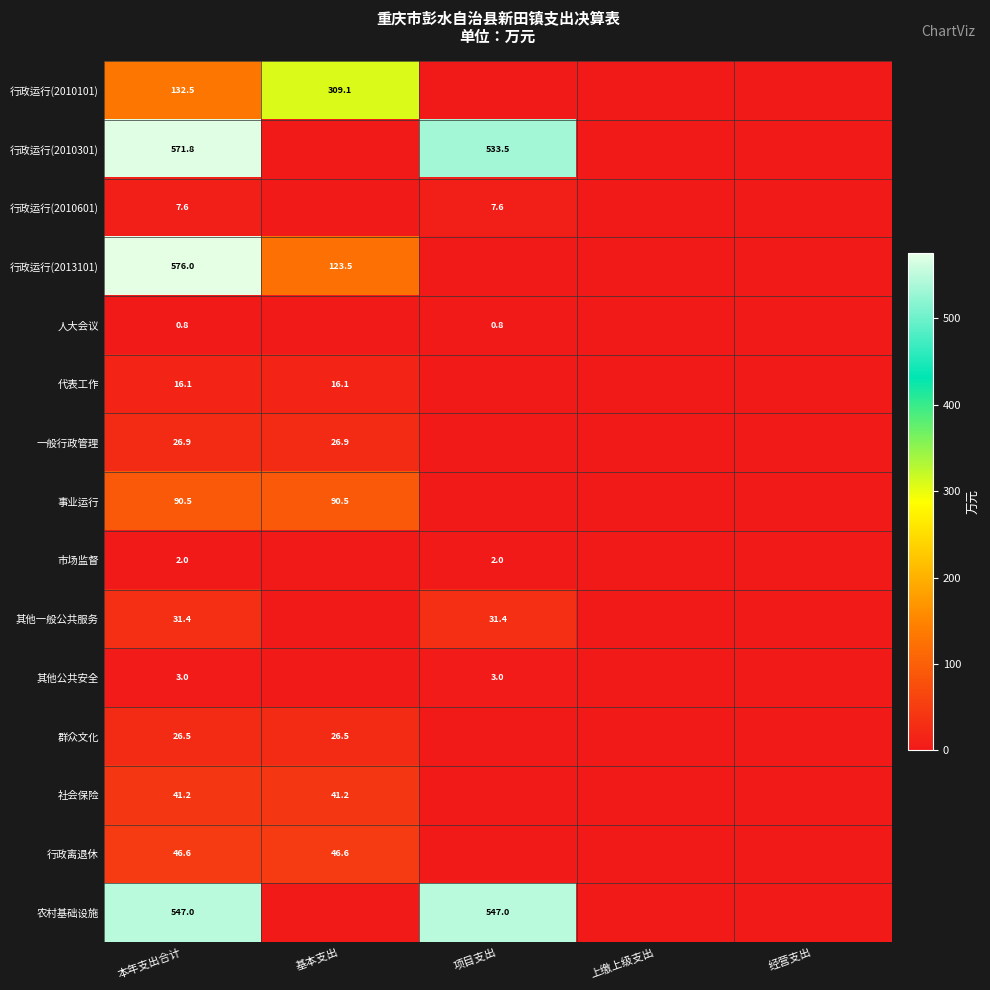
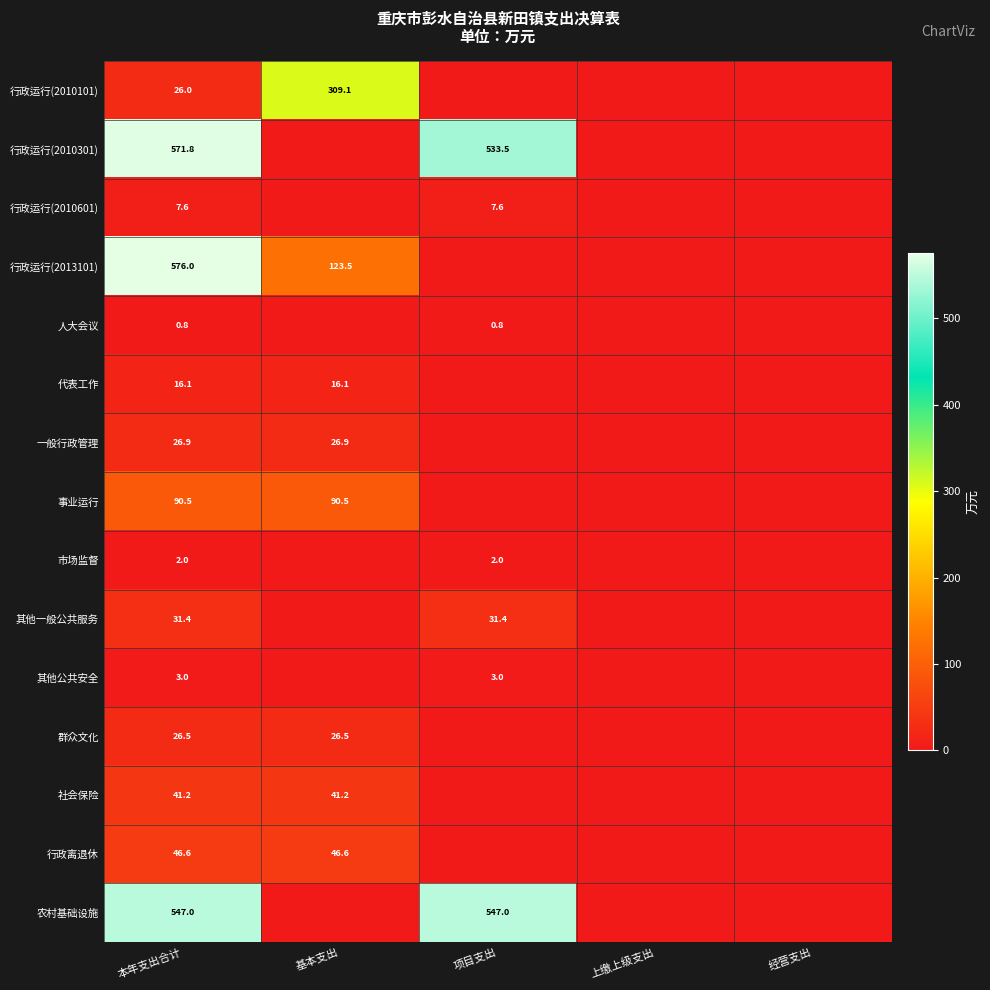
  {
    "行政运行(2010101)": {
-     "本年支出合计": 132.5,
+     "本年支出合计": 26.0,
      "基本支出": 309.1
    },
    "行政运行(2010301)": {
      "本年支出合计": 571.8,
      "项目支出": 533.5
    },
    "行政运行(2010601)": {
      "本年支出合计": 7.6,
      "项目支出": 7.6
    },
    "行政运行(2013101)": {
      "本年支出合计": 576.0,
      "基本支出": 123.5
    },
    "人大会议": {
      "本年支出合计": 0.8,
      "项目支出": 0.8
    },
    "代表工作": {
      "本年支出合计": 16.1,
      "基本支出": 16.1
    },
    "一般行政管理": {
      "本年支出合计": 26.9,
      "基本支出": 26.9
    },
    "事业运行": {
      "本年支出合计": 90.5,
      "基本支出": 90.5
    },
    "市场监督": {
      "本年支出合计": 2.0,
      "项目支出": 2.0
    },
    "其他一般公共服务": {
      "本年支出合计": 31.4,
      "项目支出": 31.4
    },
    "其他公共安全": {
      "本年支出合计": 3.0,
      "项目支出": 3.0
    },
    "群众文化": {
      "本年支出合计": 26.5,
      "基本支出": 26.5
    },
    "社会保险": {
      "本年支出合计": 41.2,
      "基本支出": 41.2
    },
    "行政离退休": {
      "本年支出合计": 46.6,
      "基本支出": 46.6
    },
    "农村基础设施": {
      "本年支出合计": 547.0,
      "项目支出": 547.0
    }
  }
